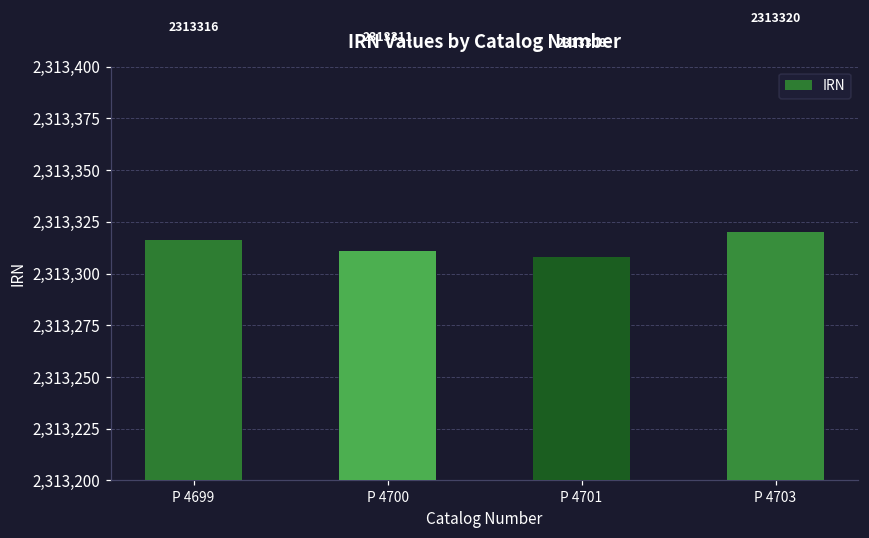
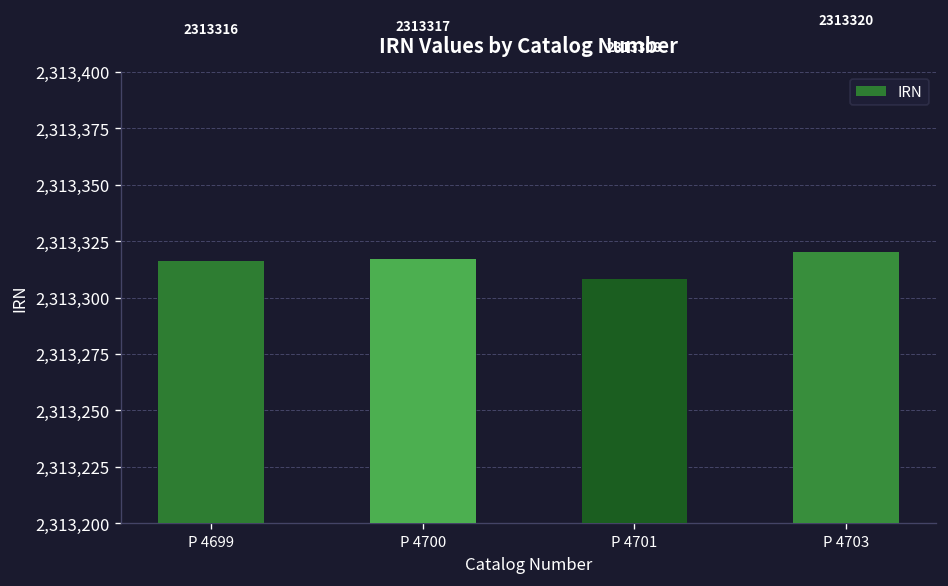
  {
-   "P 4700": 2313311
+   "P 4700": 2313317
  }
